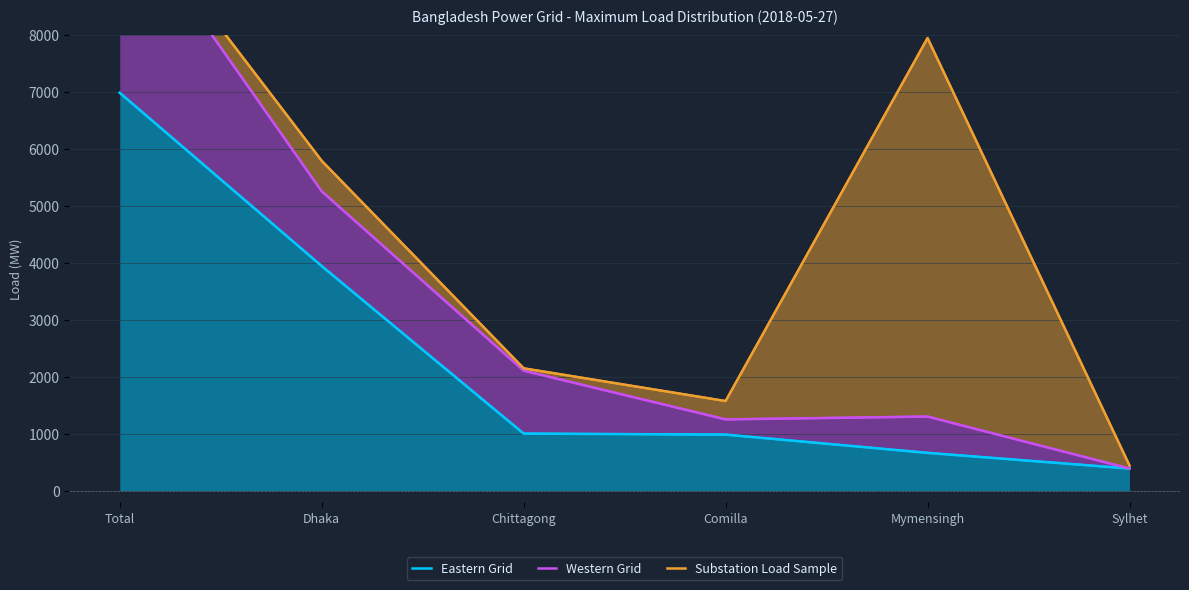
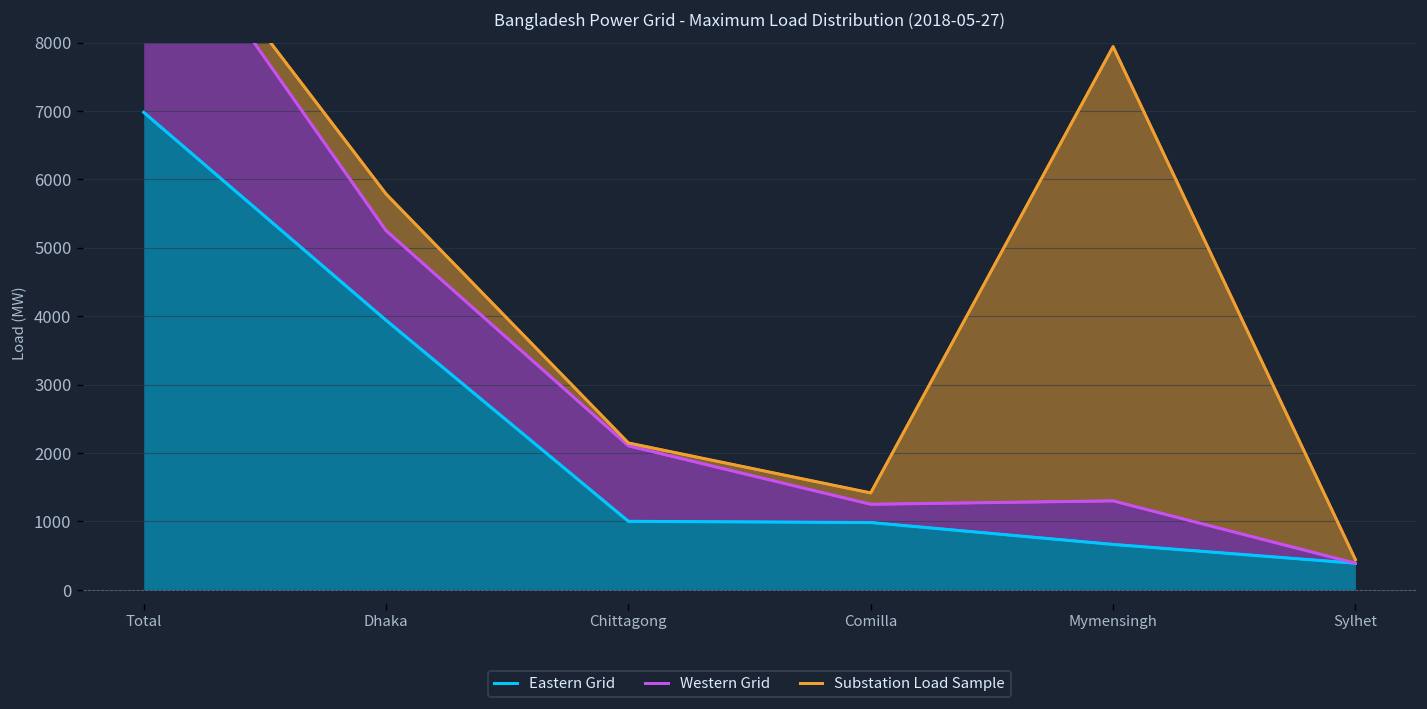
  {
    "Eastern Grid": {
      "Total": 7000,
      "Dhaka": 3900,
      "Chittagong": 1000,
      "Comilla": 1000,
      "Mymensingh": 700
    },
    "Western Grid": {
      "Dhaka": 1300,
      "Comilla": 300,
      "Mymensingh": 600
    },
    "Substation Load Sample": {
      "Dhaka": 500,
-     "Comilla": 300,
+     "Comilla": 200,
      "Mymensingh": 6600,
      "Sylhet": 100
    }
  }
